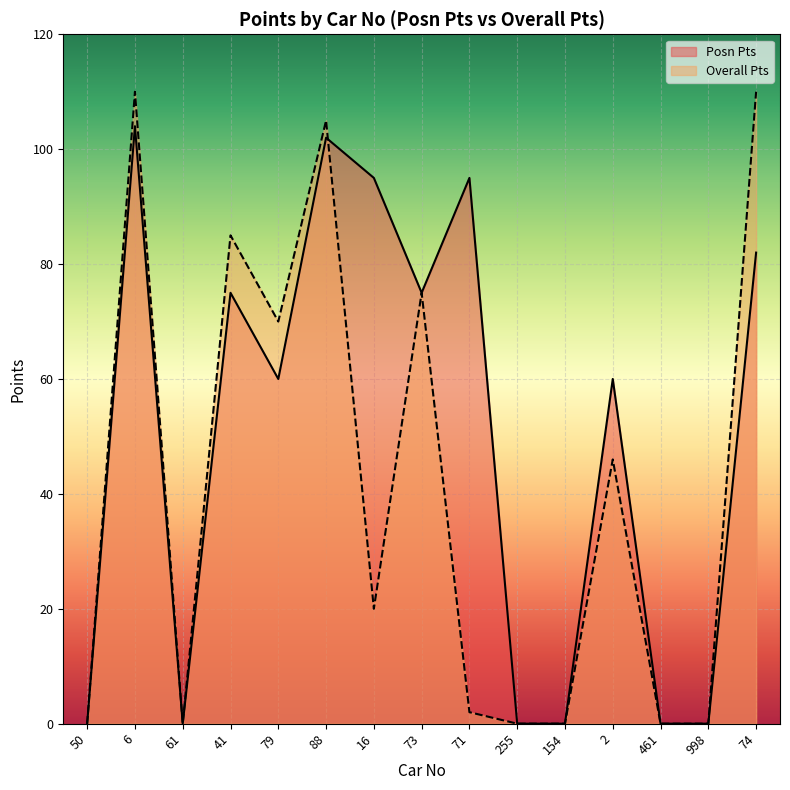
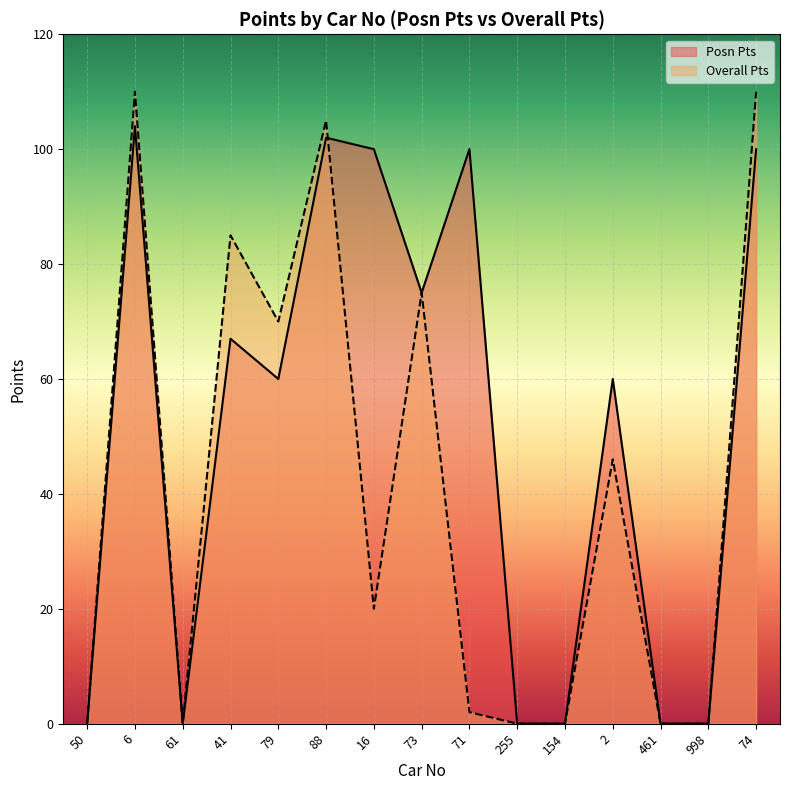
  {
    "Posn Pts": {
      "6": 104,
-     "41": 75,
+     "41": 67,
      "79": 60,
      "88": 102,
-     "16": 95,
-     "71": 95,
+     "16": 100,
+     "71": 100,
      "2": 60,
-     "74": 82
+     "74": 100
    },
    "Overall Pts": {
      "6": 110,
      "41": 85,
      "79": 70,
      "88": 105,
      "16": 20,
      "71": 2,
      "2": 46,
      "74": 110
    }
  }
